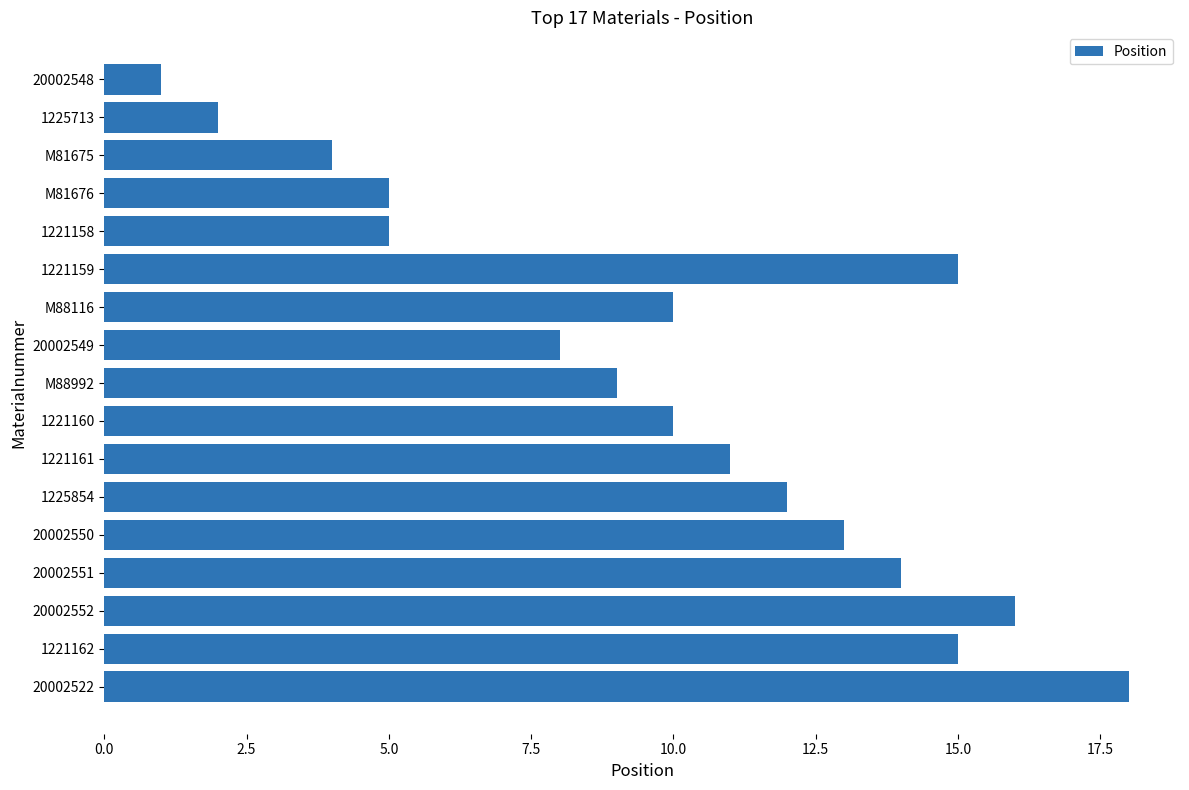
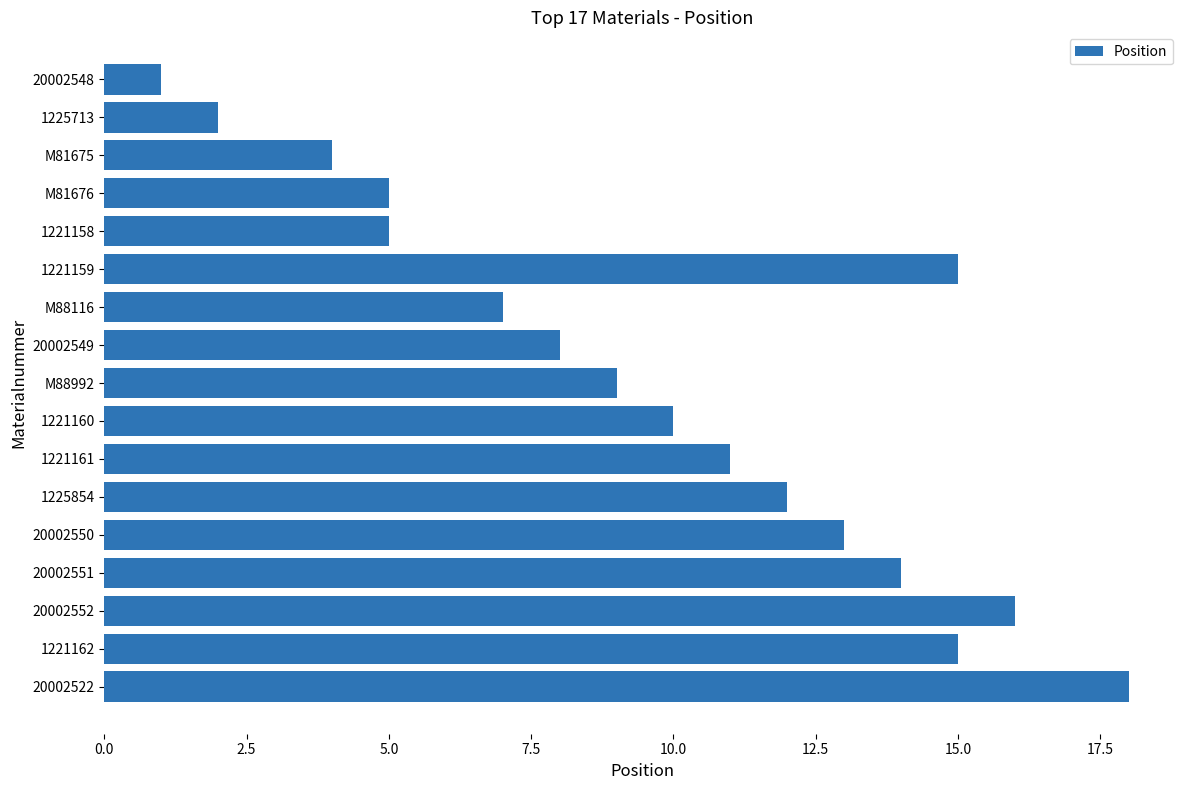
  {
    "20002548": 1,
    "1225713": 2,
    "M81675": 4,
    "M81676": 5,
    "1221158": 5,
    "1221159": 15,
-   "M88116": 10,
+   "M88116": 7,
    "20002549": 8,
    "M88992": 9,
    "1221160": 10,
    "1221161": 11,
    "1225854": 12,
    "20002550": 13,
    "20002551": 14,
    "20002552": 16,
    "1221162": 15,
    "20002522": 18
  }
